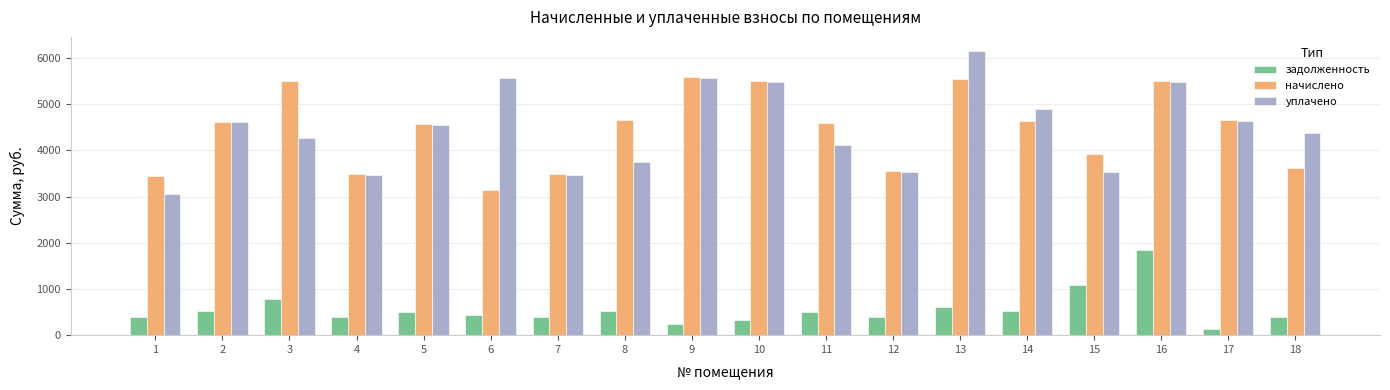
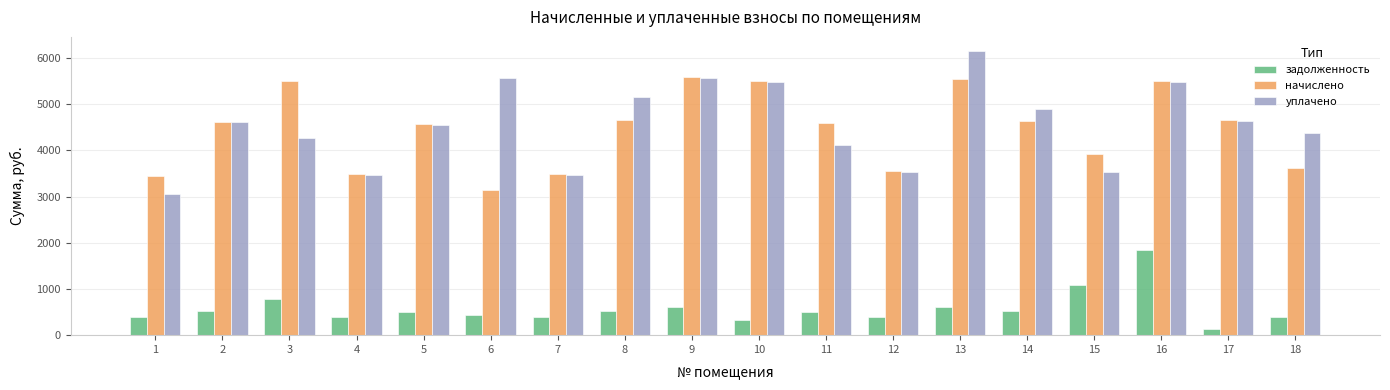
  {
    "задолженность": {
      "1": 400,
      "2": 500,
      "3": 800,
      "4": 400,
      "5": 500,
      "6": 400,
      "7": 400,
      "8": 500,
-     "9": 300,
+     "9": 600,
      "10": 300,
      "11": 500,
      "12": 400,
      "13": 600,
      "14": 500,
      "15": 1100,
      "16": 1800,
      "17": 100,
      "18": 400
    },
    "начислено": {
      "1": 3500,
      "2": 4600,
      "3": 5500,
      "4": 3500,
      "5": 4600,
      "6": 3100,
      "7": 3500,
      "8": 4700,
      "9": 5600,
      "10": 5500,
      "11": 4600,
      "12": 3600,
      "13": 5600,
      "14": 4600,
      "15": 3900,
      "16": 5500,
      "17": 4700,
      "18": 3600
    },
    "уплачено": {
      "1": 3100,
      "2": 4600,
      "3": 4300,
      "4": 3500,
      "5": 4600,
      "6": 5600,
      "7": 3500,
-     "8": 3700,
+     "8": 5200,
      "9": 5600,
      "10": 5500,
      "11": 4100,
      "12": 3500,
      "13": 6200,
      "14": 4900,
      "15": 3500,
      "16": 5500,
      "17": 4600,
      "18": 4400
    }
  }
